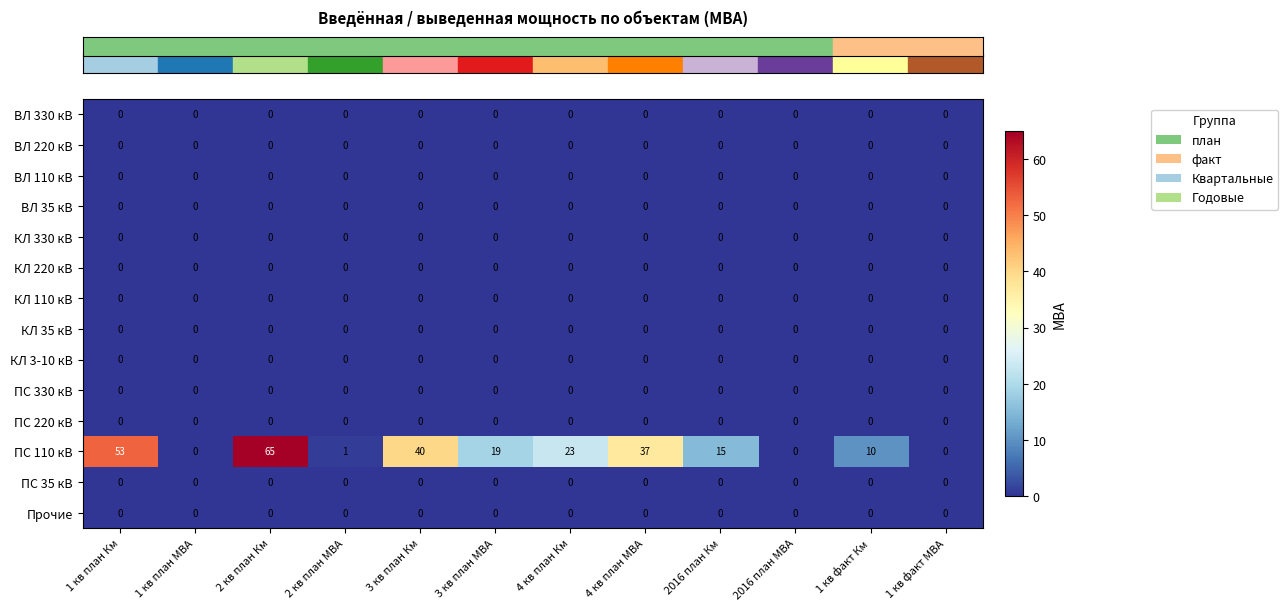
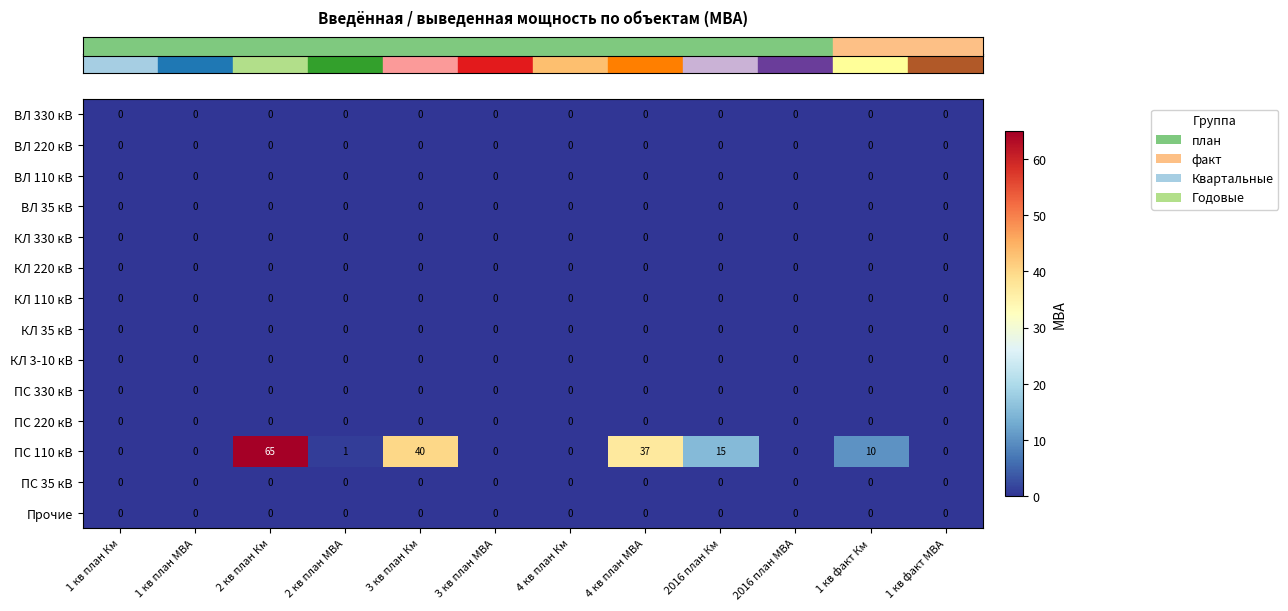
  {
    "ВЛ 330 кВ": {
      "1 кв план Км": 0,
      "1 кв план МВА": 0,
      "2 кв план Км": 0,
      "2 кв план МВА": 0,
      "3 кв план Км": 0,
      "3 кв план МВА": 0,
      "4 кв план Км": 0,
      "4 кв план МВА": 0,
      "2016 план Км": 0,
      "2016 план МВА": 0,
      "1 кв факт Км": 0,
      "1 кв факт МВА": 0
    },
    "ВЛ 220 кВ": {
      "1 кв план Км": 0,
      "1 кв план МВА": 0,
      "2 кв план Км": 0,
      "2 кв план МВА": 0,
      "3 кв план Км": 0,
      "3 кв план МВА": 0,
      "4 кв план Км": 0,
      "4 кв план МВА": 0,
      "2016 план Км": 0,
      "2016 план МВА": 0,
      "1 кв факт Км": 0,
      "1 кв факт МВА": 0
    },
    "ВЛ 110 кВ": {
      "1 кв план Км": 0,
      "1 кв план МВА": 0,
      "2 кв план Км": 0,
      "2 кв план МВА": 0,
      "3 кв план Км": 0,
      "3 кв план МВА": 0,
      "4 кв план Км": 0,
      "4 кв план МВА": 0,
      "2016 план Км": 0,
      "2016 план МВА": 0,
      "1 кв факт Км": 0,
      "1 кв факт МВА": 0
    },
    "ВЛ 35 кВ": {
      "1 кв план Км": 0,
      "1 кв план МВА": 0,
      "2 кв план Км": 0,
      "2 кв план МВА": 0,
      "3 кв план Км": 0,
      "3 кв план МВА": 0,
      "4 кв план Км": 0,
      "4 кв план МВА": 0,
      "2016 план Км": 0,
      "2016 план МВА": 0,
      "1 кв факт Км": 0,
      "1 кв факт МВА": 0
    },
    "КЛ 330 кВ": {
      "1 кв план Км": 0,
      "1 кв план МВА": 0,
      "2 кв план Км": 0,
      "2 кв план МВА": 0,
      "3 кв план Км": 0,
      "3 кв план МВА": 0,
      "4 кв план Км": 0,
      "4 кв план МВА": 0,
      "2016 план Км": 0,
      "2016 план МВА": 0,
      "1 кв факт Км": 0,
      "1 кв факт МВА": 0
    },
    "КЛ 220 кВ": {
      "1 кв план Км": 0,
      "1 кв план МВА": 0,
      "2 кв план Км": 0,
      "2 кв план МВА": 0,
      "3 кв план Км": 0,
      "3 кв план МВА": 0,
      "4 кв план Км": 0,
      "4 кв план МВА": 0,
      "2016 план Км": 0,
      "2016 план МВА": 0,
      "1 кв факт Км": 0,
      "1 кв факт МВА": 0
    },
    "КЛ 110 кВ": {
      "1 кв план Км": 0,
      "1 кв план МВА": 0,
      "2 кв план Км": 0,
      "2 кв план МВА": 0,
      "3 кв план Км": 0,
      "3 кв план МВА": 0,
      "4 кв план Км": 0,
      "4 кв план МВА": 0,
      "2016 план Км": 0,
      "2016 план МВА": 0,
      "1 кв факт Км": 0,
      "1 кв факт МВА": 0
    },
    "КЛ 35 кВ": {
      "1 кв план Км": 0,
      "1 кв план МВА": 0,
      "2 кв план Км": 0,
      "2 кв план МВА": 0,
      "3 кв план Км": 0,
      "3 кв план МВА": 0,
      "4 кв план Км": 0,
      "4 кв план МВА": 0,
      "2016 план Км": 0,
      "2016 план МВА": 0,
      "1 кв факт Км": 0,
      "1 кв факт МВА": 0
    },
    "КЛ 3-10 кВ": {
      "1 кв план Км": 0,
      "1 кв план МВА": 0,
      "2 кв план Км": 0,
      "2 кв план МВА": 0,
      "3 кв план Км": 0,
      "3 кв план МВА": 0,
      "4 кв план Км": 0,
      "4 кв план МВА": 0,
      "2016 план Км": 0,
      "2016 план МВА": 0,
      "1 кв факт Км": 0,
      "1 кв факт МВА": 0
    },
    "ПС 330 кВ": {
      "1 кв план Км": 0,
      "1 кв план МВА": 0,
      "2 кв план Км": 0,
      "2 кв план МВА": 0,
      "3 кв план Км": 0,
      "3 кв план МВА": 0,
      "4 кв план Км": 0,
      "4 кв план МВА": 0,
      "2016 план Км": 0,
      "2016 план МВА": 0,
      "1 кв факт Км": 0,
      "1 кв факт МВА": 0
    },
    "ПС 220 кВ": {
      "1 кв план Км": 0,
      "1 кв план МВА": 0,
      "2 кв план Км": 0,
      "2 кв план МВА": 0,
      "3 кв план Км": 0,
      "3 кв план МВА": 0,
      "4 кв план Км": 0,
      "4 кв план МВА": 0,
      "2016 план Км": 0,
      "2016 план МВА": 0,
      "1 кв факт Км": 0,
      "1 кв факт МВА": 0
    },
    "ПС 110 кВ": {
-     "1 кв план Км": 53,
+     "1 кв план Км": 0,
      "1 кв план МВА": 0,
      "2 кв план Км": 65,
      "2 кв план МВА": 1,
      "3 кв план Км": 40,
-     "3 кв план МВА": 19,
-     "4 кв план Км": 23,
+     "3 кв план МВА": 0,
+     "4 кв план Км": 0,
      "4 кв план МВА": 37,
      "2016 план Км": 15,
      "2016 план МВА": 0,
      "1 кв факт Км": 10,
      "1 кв факт МВА": 0
    },
    "ПС 35 кВ": {
      "1 кв план Км": 0,
      "1 кв план МВА": 0,
      "2 кв план Км": 0,
      "2 кв план МВА": 0,
      "3 кв план Км": 0,
      "3 кв план МВА": 0,
      "4 кв план Км": 0,
      "4 кв план МВА": 0,
      "2016 план Км": 0,
      "2016 план МВА": 0,
      "1 кв факт Км": 0,
      "1 кв факт МВА": 0
    },
    "Прочие": {
      "1 кв план Км": 0,
      "1 кв план МВА": 0,
      "2 кв план Км": 0,
      "2 кв план МВА": 0,
      "3 кв план Км": 0,
      "3 кв план МВА": 0,
      "4 кв план Км": 0,
      "4 кв план МВА": 0,
      "2016 план Км": 0,
      "2016 план МВА": 0,
      "1 кв факт Км": 0,
      "1 кв факт МВА": 0
    }
  }
